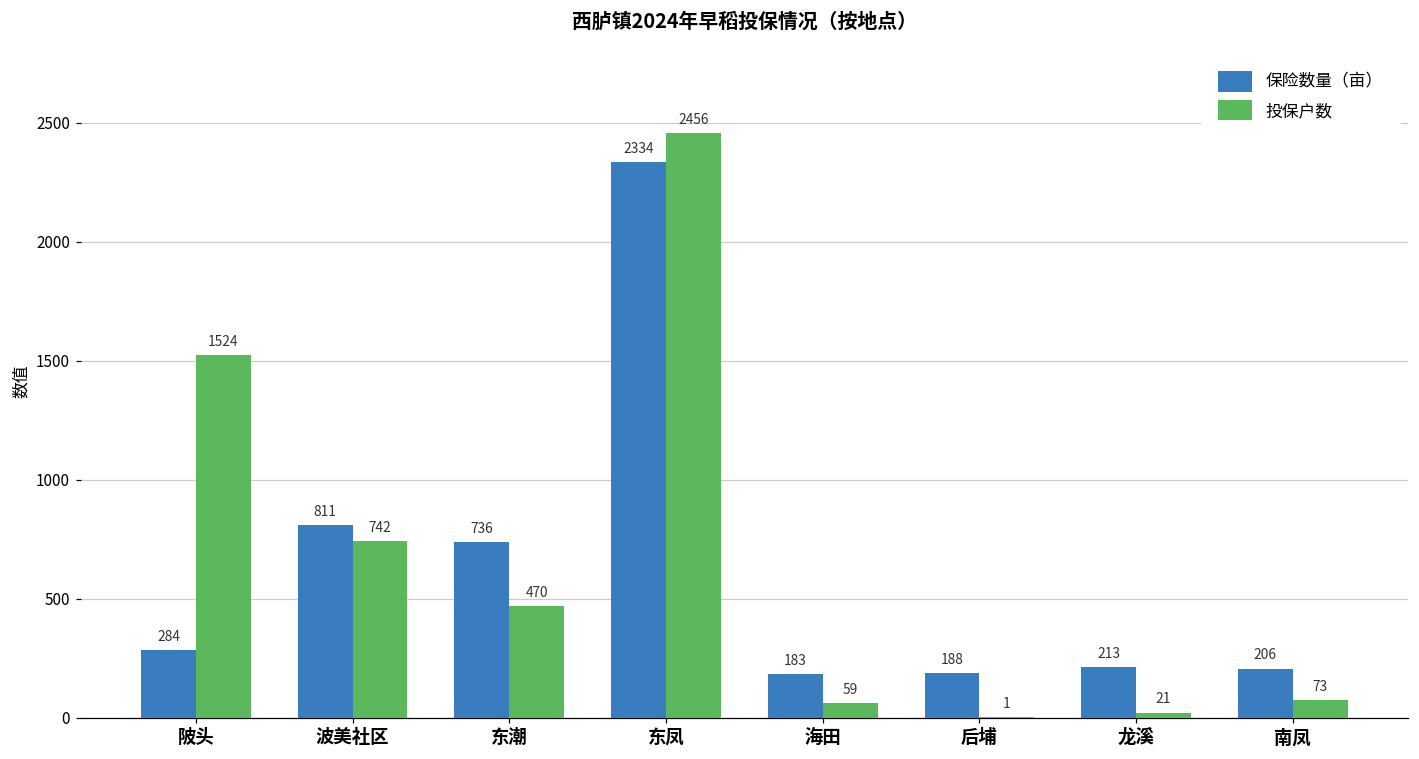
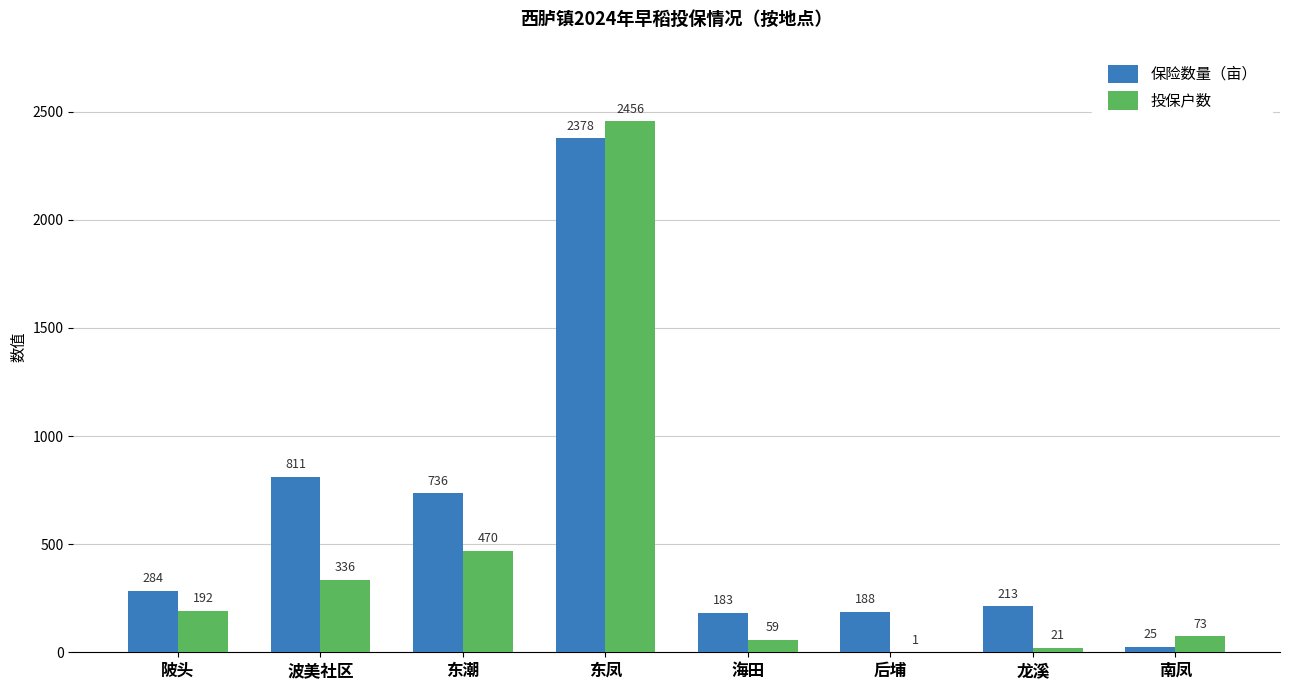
  {
    "保险数量（亩）": {
      "陂头": 284,
      "波美社区": 811,
      "东潮": 736,
-     "东凤": 2334,
+     "东凤": 2378,
      "海田": 183,
      "后埔": 188,
      "龙溪": 213,
-     "南凤": 206
+     "南凤": 25
    },
    "投保户数": {
-     "陂头": 1524,
-     "波美社区": 742,
+     "陂头": 192,
+     "波美社区": 336,
      "东潮": 470,
      "东凤": 2456,
      "海田": 59,
      "后埔": 1,
      "龙溪": 21,
      "南凤": 73
    }
  }
